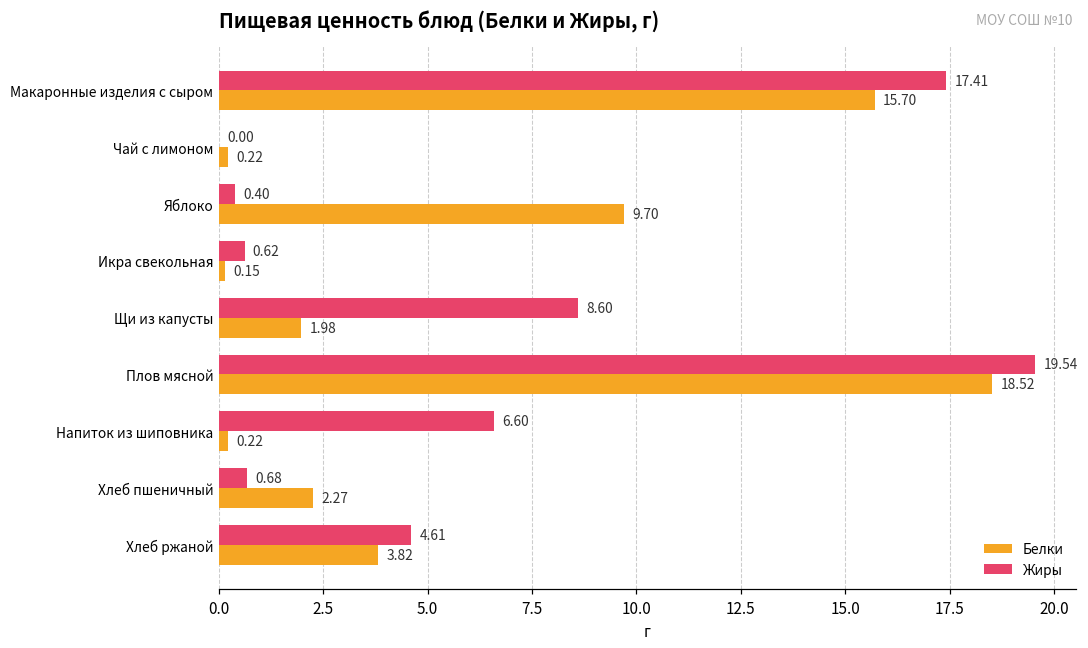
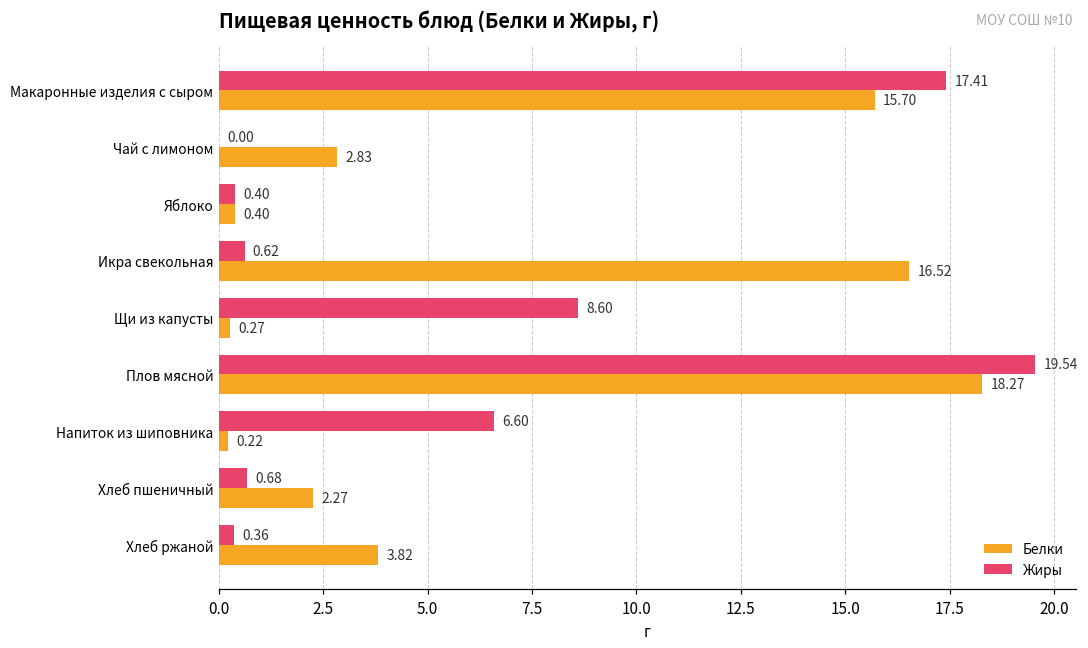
  {
    "Белки": {
      "Макаронные изделия с сыром": 15.70,
-     "Чай с лимоном": 0.22,
-     "Яблоко": 9.70,
-     "Икра свекольная": 0.15,
-     "Щи из капусты": 1.98,
-     "Плов мясной": 18.52,
+     "Чай с лимоном": 2.83,
+     "Яблоко": 0.40,
+     "Икра свекольная": 16.52,
+     "Щи из капусты": 0.27,
+     "Плов мясной": 18.27,
      "Напиток из шиповника": 0.22,
      "Хлеб пшеничный": 2.27,
      "Хлеб ржаной": 3.82
    },
    "Жиры": {
      "Макаронные изделия с сыром": 17.41,
      "Чай с лимоном": 0.00,
      "Яблоко": 0.40,
      "Икра свекольная": 0.62,
      "Щи из капусты": 8.60,
      "Плов мясной": 19.54,
      "Напиток из шиповника": 6.60,
      "Хлеб пшеничный": 0.68,
-     "Хлеб ржаной": 4.61
+     "Хлеб ржаной": 0.36
    }
  }
